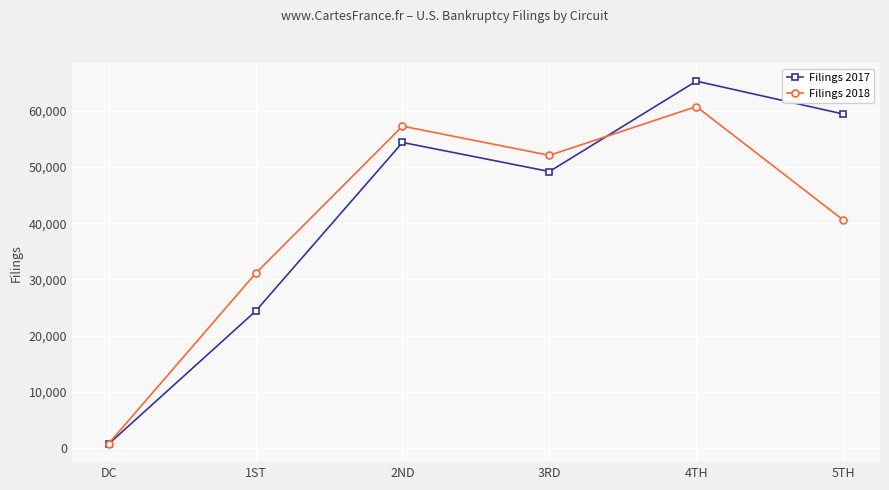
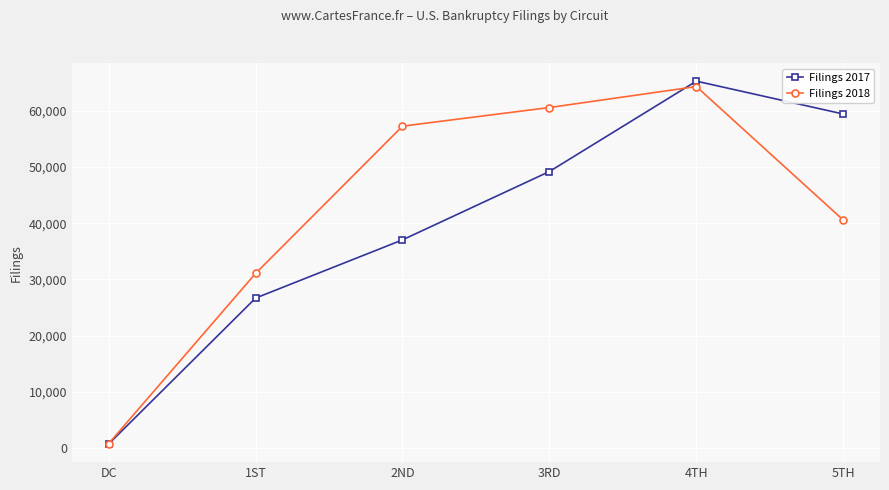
  {
    "Filings 2017": {
-     "1ST": "24,000",
-     "2ND": "54,000",
+     "1ST": "27,000",
+     "2ND": "37,000",
      "3RD": "49,000",
      "4TH": "65,000",
      "5TH": "59,000"
    },
    "Filings 2018": {
      "1ST": "31,000",
      "2ND": "57,000",
-     "3RD": "52,000",
-     "4TH": "61,000",
+     "3RD": "61,000",
+     "4TH": "64,000",
      "5TH": "41,000"
    }
  }
